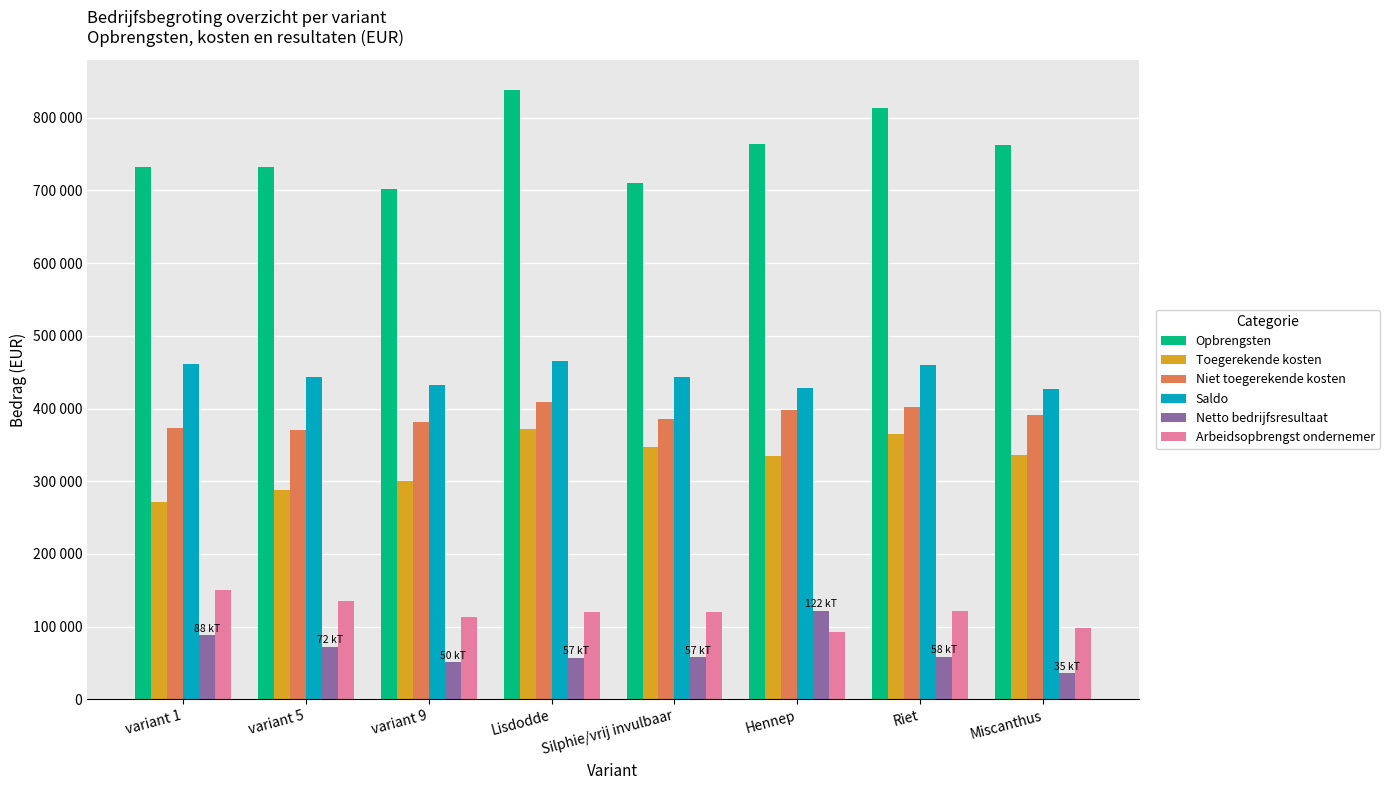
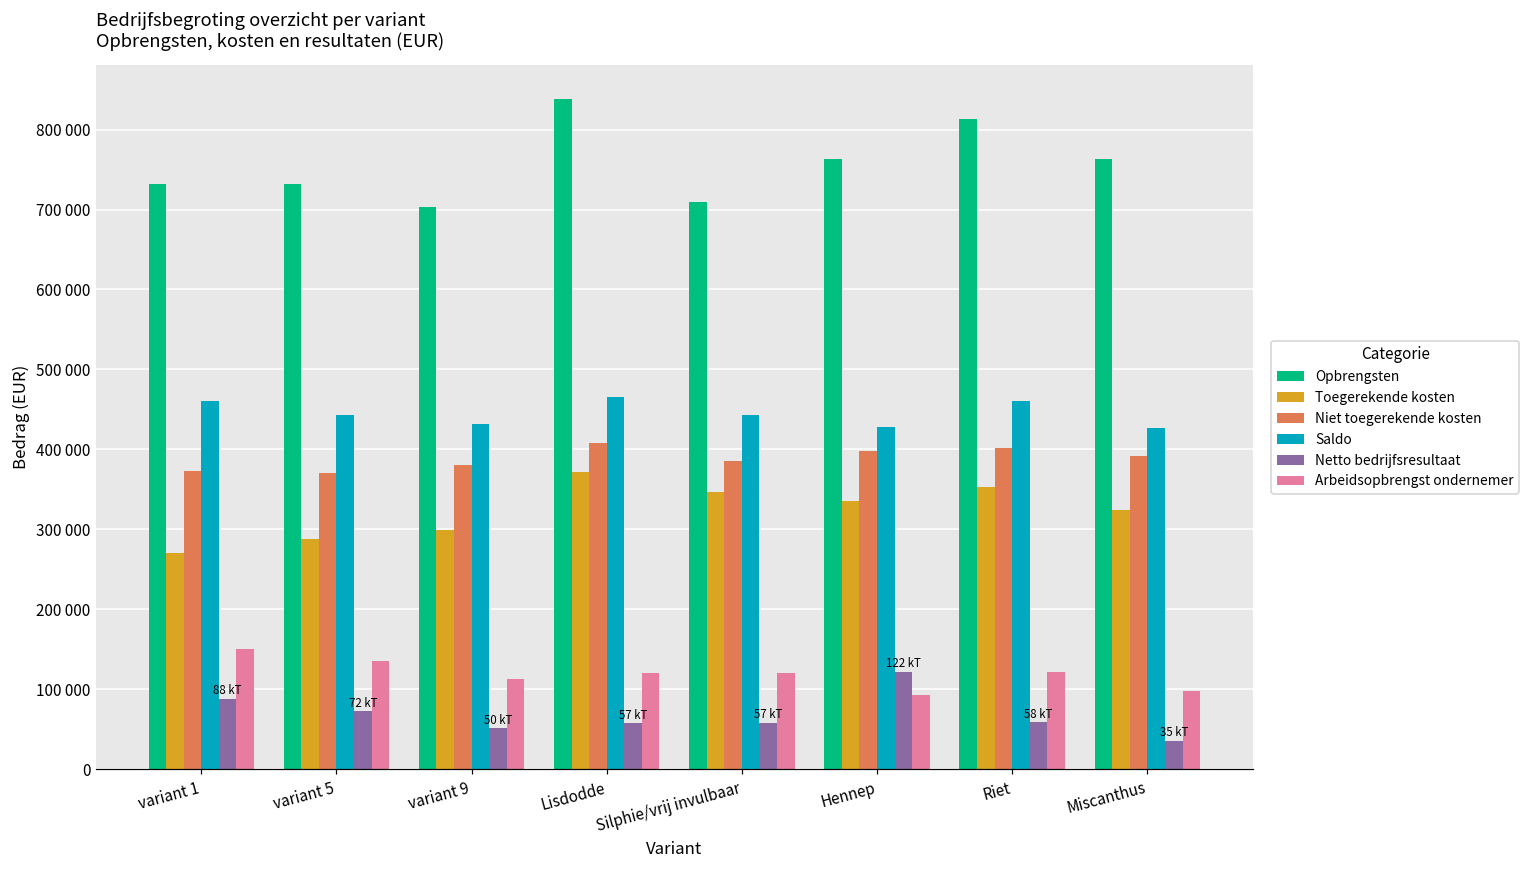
  {
    "Opbrengsten": {
      "variant 1": 730000,
      "variant 5": 730000,
      "variant 9": 700000,
      "Lisdodde": 840000,
      "Silphie/vrij invulbaar": 710000,
      "Hennep": 760000,
      "Riet": 810000,
      "Miscanthus": 760000
    },
    "Toegerekende kosten": {
      "variant 1": 270000,
      "variant 5": 290000,
      "variant 9": 300000,
      "Lisdodde": 370000,
      "Silphie/vrij invulbaar": 350000,
      "Hennep": 330000,
-     "Riet": 370000,
-     "Miscanthus": 340000
+     "Riet": 350000,
+     "Miscanthus": 320000
    },
    "Niet toegerekende kosten": {
      "variant 1": 370000,
      "variant 5": 370000,
      "variant 9": 380000,
      "Lisdodde": 410000,
      "Silphie/vrij invulbaar": 390000,
      "Hennep": 400000,
      "Riet": 400000,
      "Miscanthus": 390000
    },
    "Saldo": {
      "variant 1": 460000,
      "variant 5": 440000,
      "variant 9": 430000,
      "Lisdodde": 470000,
      "Silphie/vrij invulbaar": 440000,
      "Hennep": 430000,
      "Riet": 460000,
      "Miscanthus": 430000
    },
    "Arbeidsopbrengst ondernemer": {
      "variant 1": 150000,
      "variant 5": 130000,
      "variant 9": 110000,
      "Lisdodde": 120000,
      "Silphie/vrij invulbaar": 120000,
      "Hennep": 90000,
      "Riet": 120000,
      "Miscanthus": 100000
    }
  }
